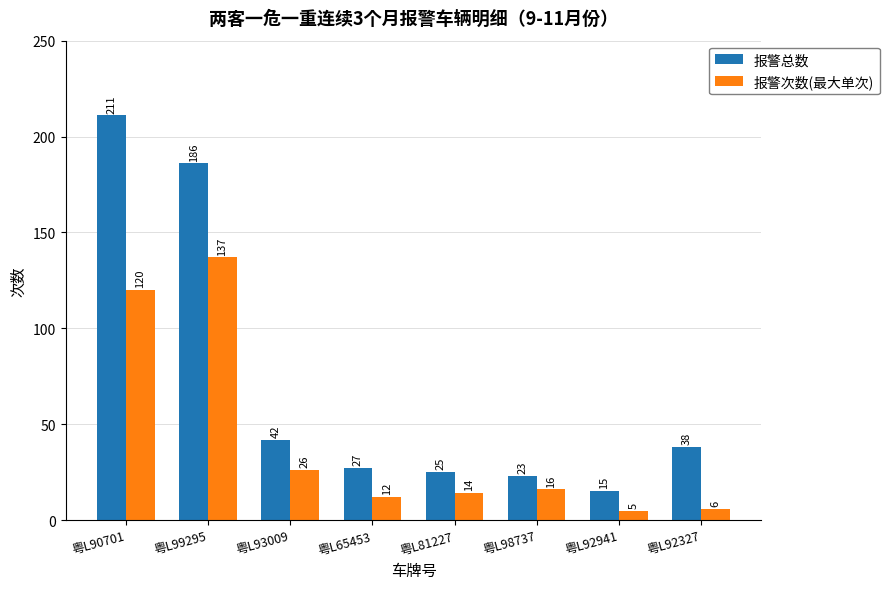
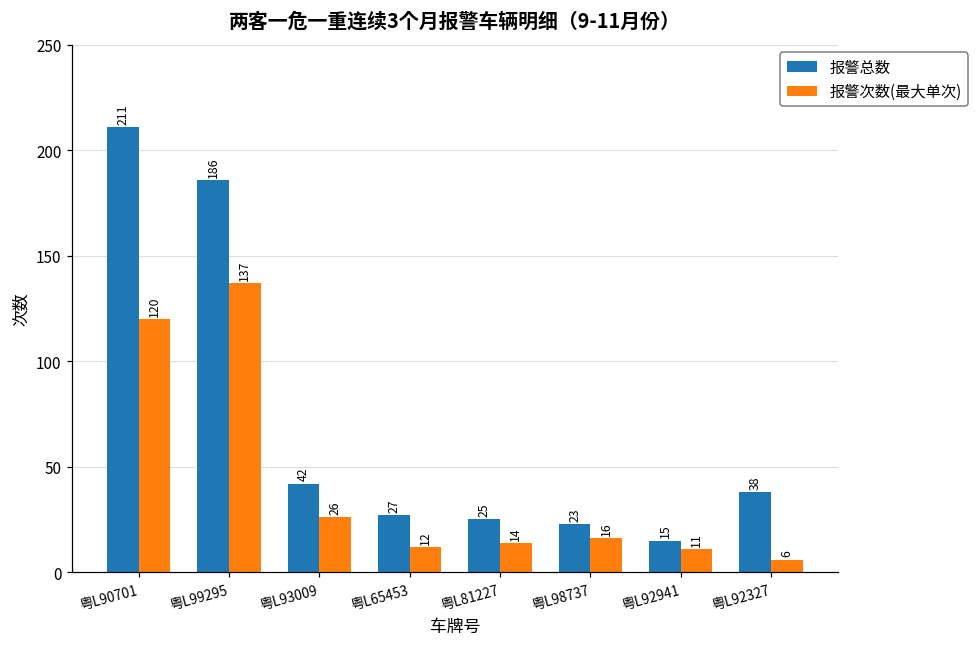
  {
    "报警总数": {
      "粤L90701": 211,
      "粤L99295": 186,
      "粤L93009": 42,
      "粤L65453": 27,
      "粤L81227": 25,
      "粤L98737": 23,
      "粤L92941": 15,
      "粤L92327": 38
    },
    "报警次数(最大单次)": {
      "粤L90701": 120,
      "粤L99295": 137,
      "粤L93009": 26,
      "粤L65453": 12,
      "粤L81227": 14,
      "粤L98737": 16,
-     "粤L92941": 5,
+     "粤L92941": 11,
      "粤L92327": 6
    }
  }
